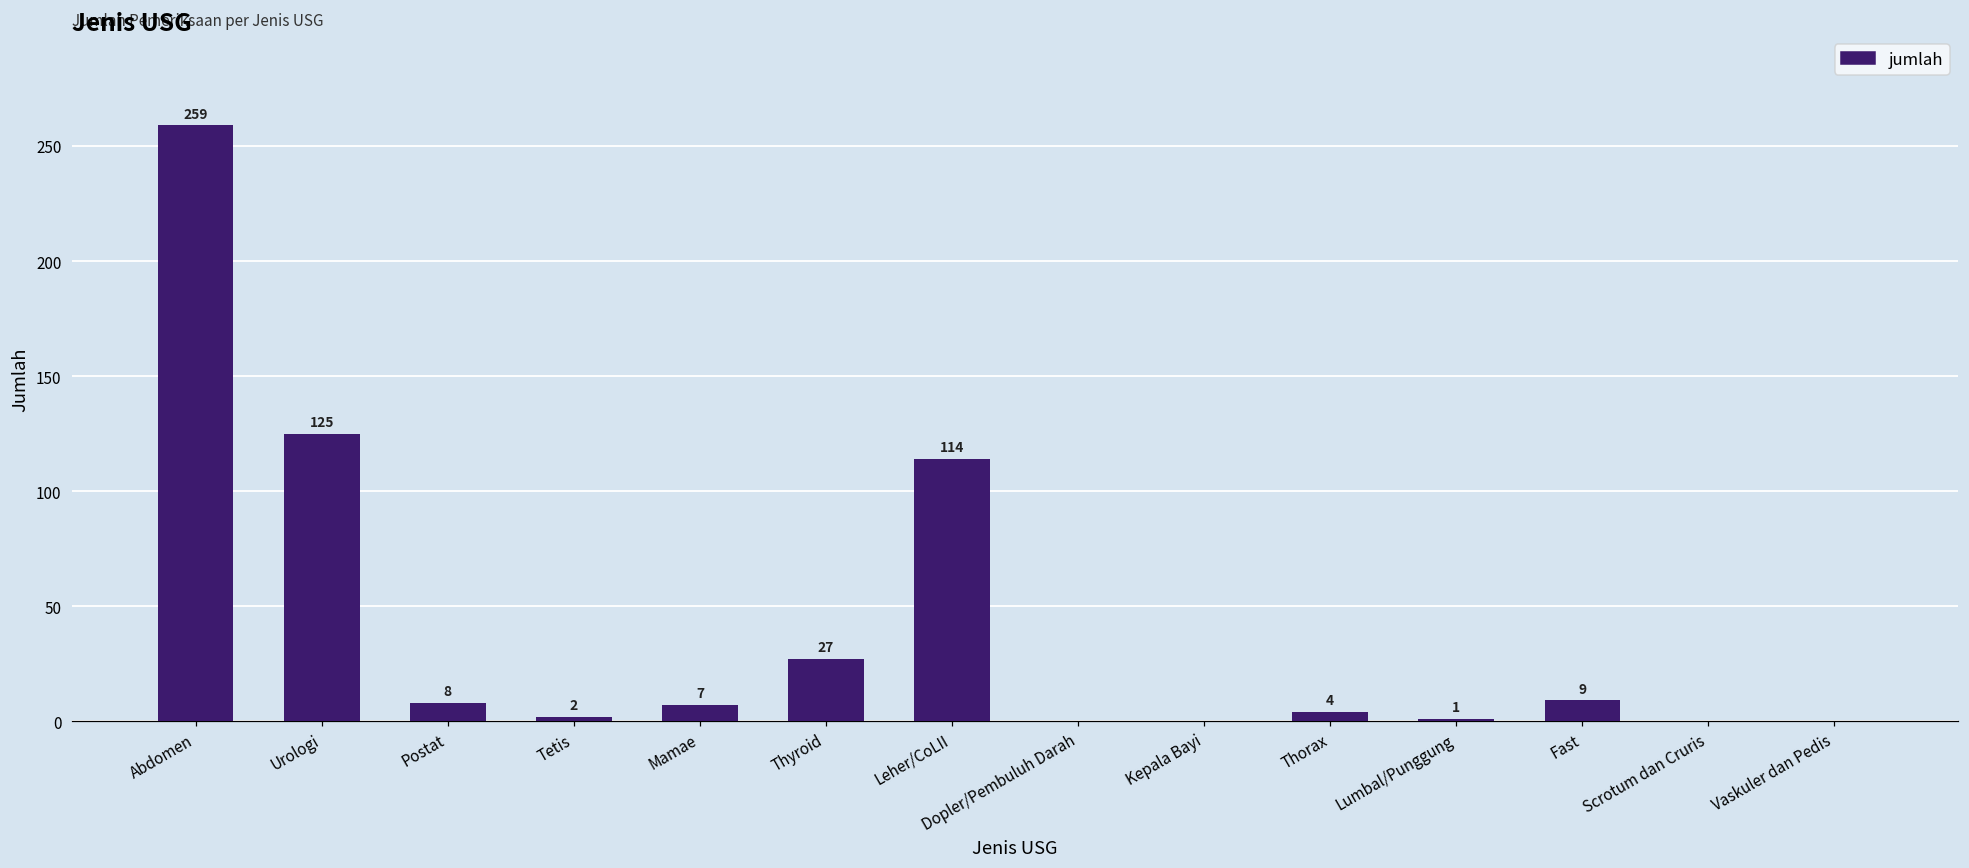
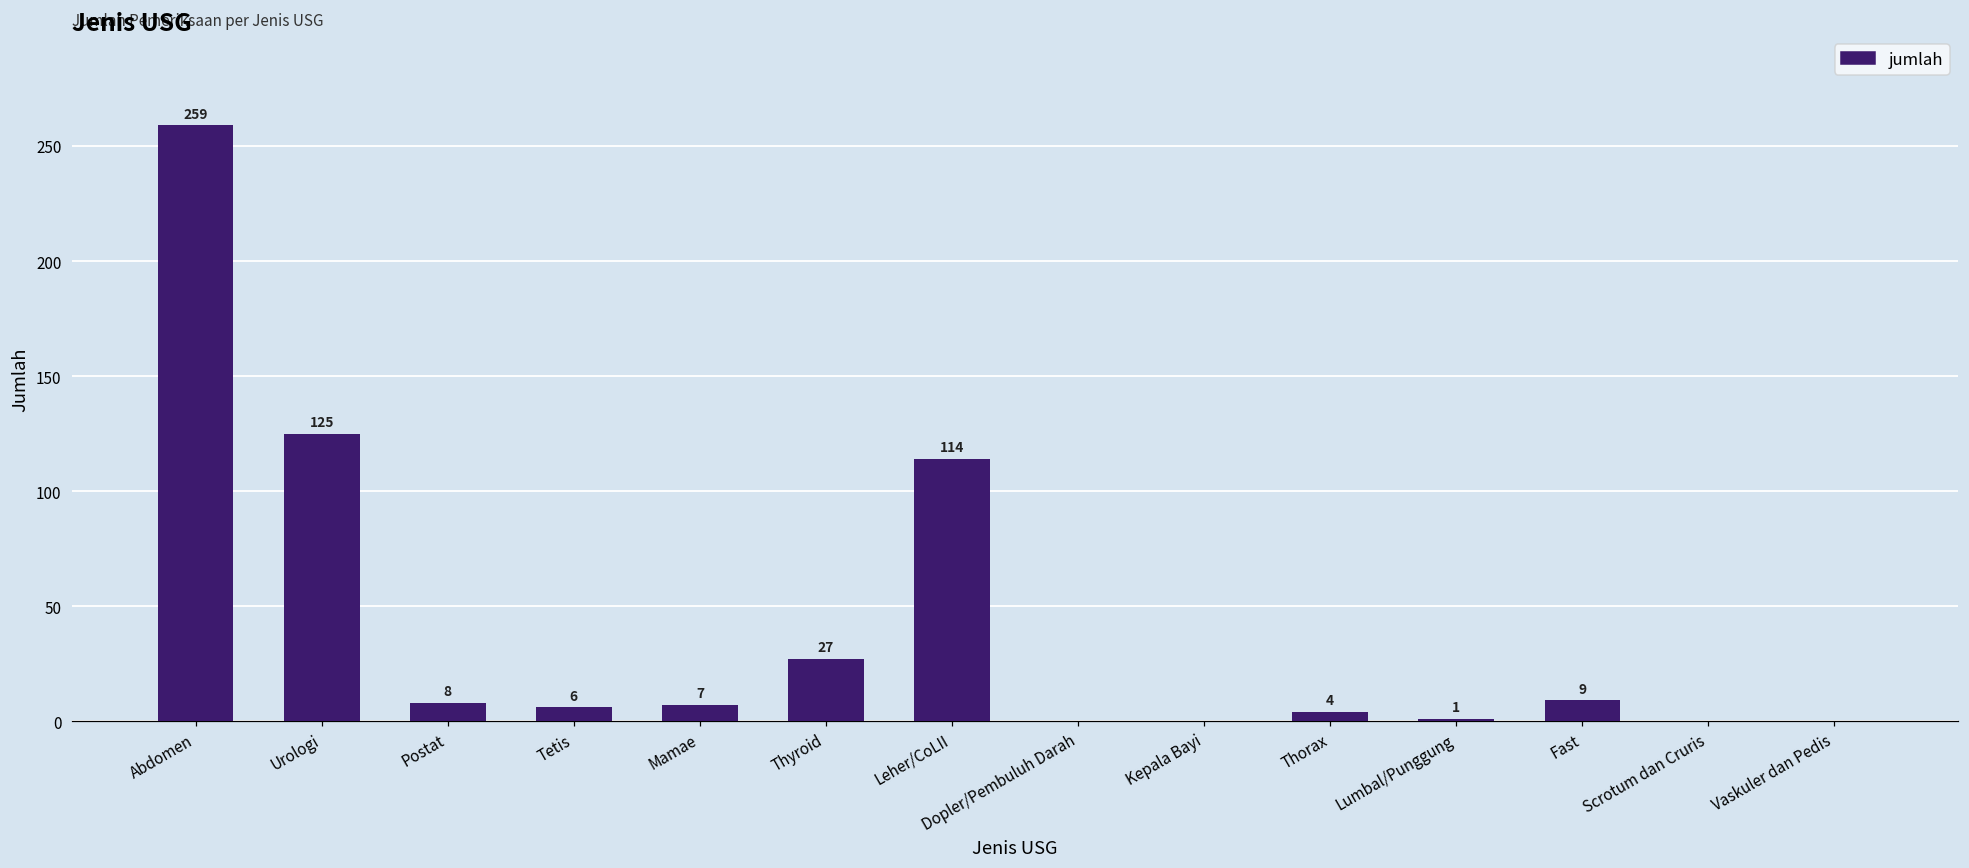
  {
    "Abdomen": 259,
    "Urologi": 125,
    "Postat": 8,
-   "Tetis": 2,
+   "Tetis": 6,
    "Mamae": 7,
    "Thyroid": 27,
    "Leher/CoLII": 114,
    "Thorax": 4,
    "Lumbal/Punggung": 1,
    "Fast": 9
  }
